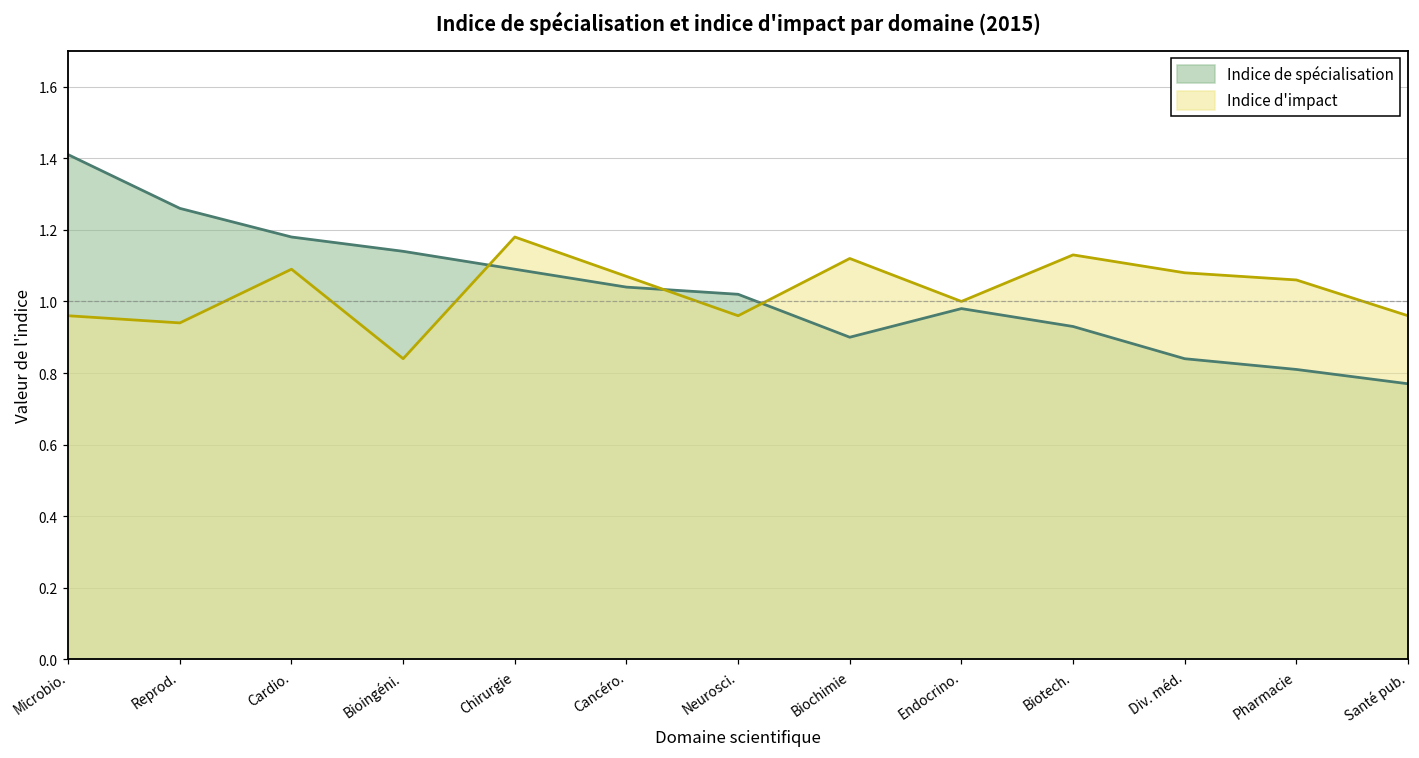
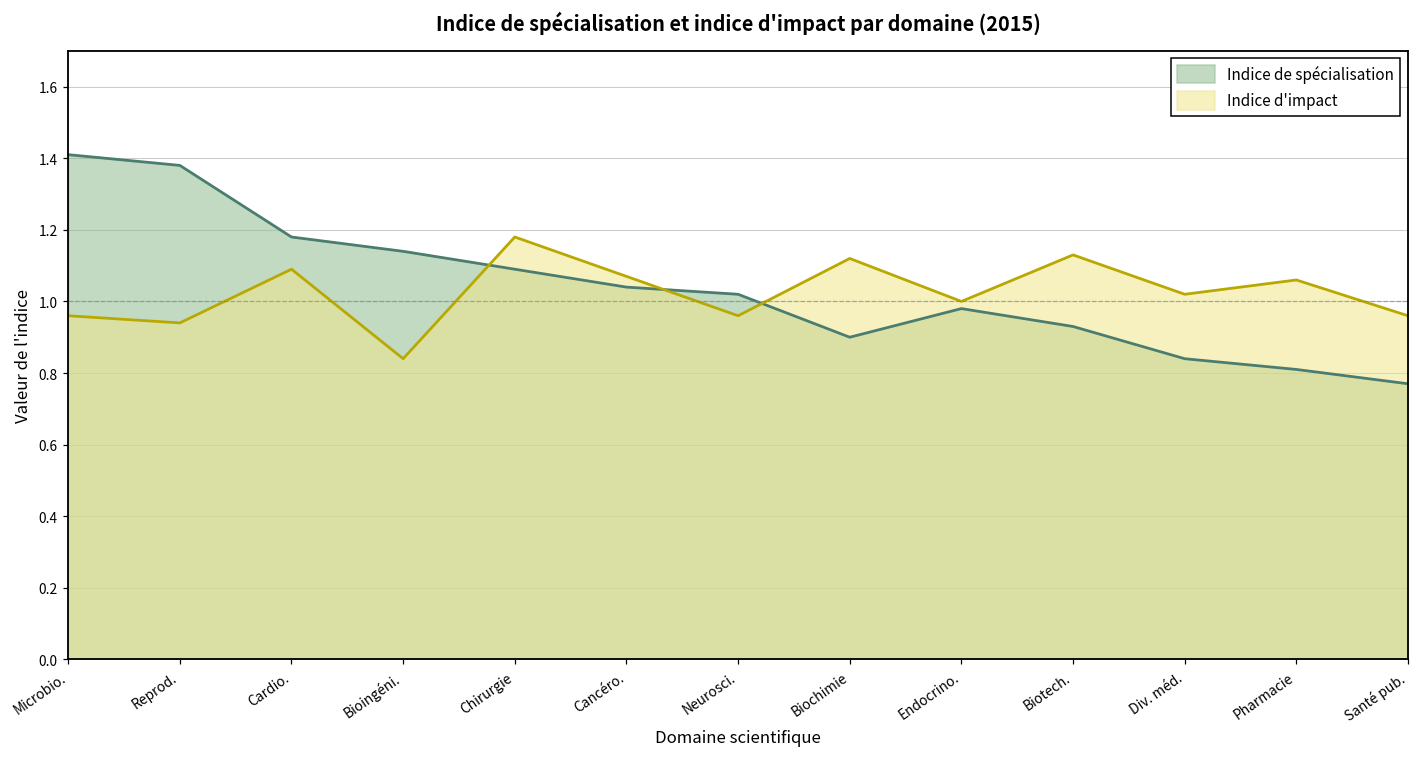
  {
    "Indice de spécialisation": {
      "Microbio.": 1.41,
-     "Reprod.": 1.26,
+     "Reprod.": 1.38,
      "Cardio.": 1.18,
      "Bioingéni.": 1.14,
      "Chirurgie": 1.09,
      "Cancéro.": 1.04,
      "Neurosci.": 1.02,
      "Biochimie": 0.90,
      "Endocrino.": 0.98,
      "Biotech.": 0.93,
      "Div. méd.": 0.84,
      "Pharmacie": 0.81,
      "Santé pub.": 0.77
    },
    "Indice d'impact": {
      "Microbio.": 0.96,
      "Reprod.": 0.94,
      "Cardio.": 1.09,
      "Bioingéni.": 0.84,
      "Chirurgie": 1.18,
      "Cancéro.": 1.07,
      "Neurosci.": 0.96,
      "Biochimie": 1.12,
      "Endocrino.": 1.00,
      "Biotech.": 1.13,
-     "Div. méd.": 1.08,
+     "Div. méd.": 1.02,
      "Pharmacie": 1.06,
      "Santé pub.": 0.96
    }
  }
